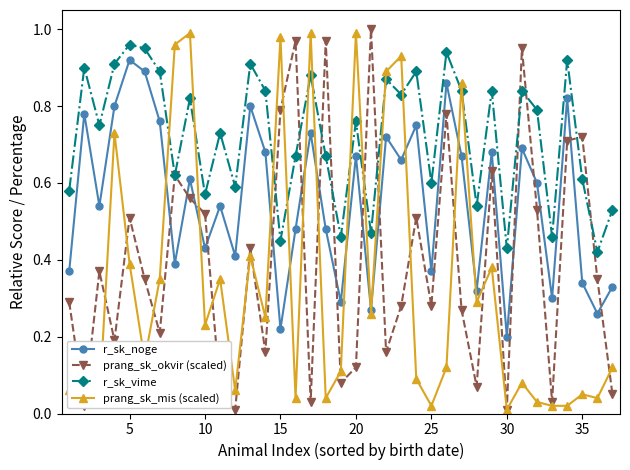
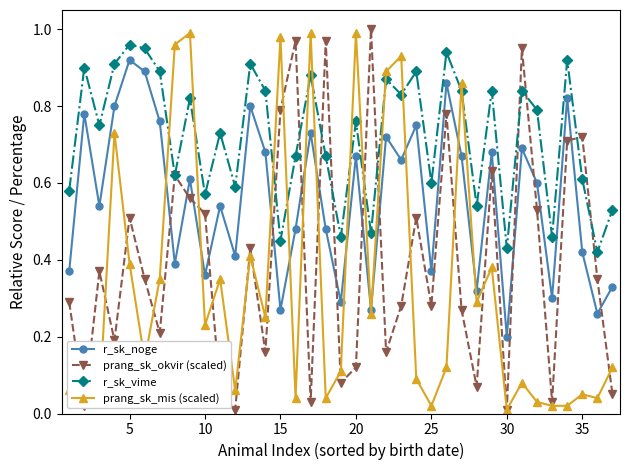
  {
    "r_sk_noge": {
      "5": 0.92,
-     "10": 0.43,
-     "15": 0.22,
+     "10": 0.36,
+     "15": 0.27,
      "20": 0.67,
      "25": 0.37,
      "30": 0.20,
-     "35": 0.34
+     "35": 0.42
    },
    "prang_sk_okvir (scaled)": {
      "5": 0.51,
      "10": 0.52,
      "15": 0.79,
      "20": 0.12,
      "25": 0.28,
      "35": 0.72
    },
    "r_sk_vime": {
      "5": 0.96,
      "10": 0.57,
      "15": 0.45,
      "20": 0.76,
      "25": 0.60,
      "30": 0.43,
      "35": 0.61
    },
    "prang_sk_mis (scaled)": {
      "5": 0.39,
      "10": 0.23,
      "15": 0.98,
      "20": 0.99,
      "25": 0.02,
      "35": 0.05
    }
  }
